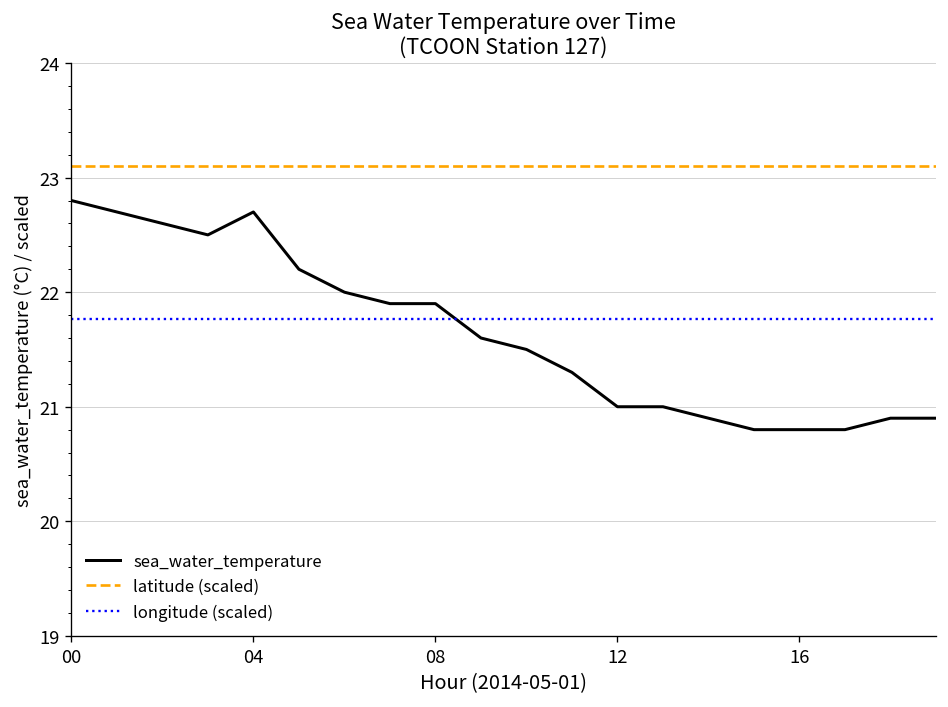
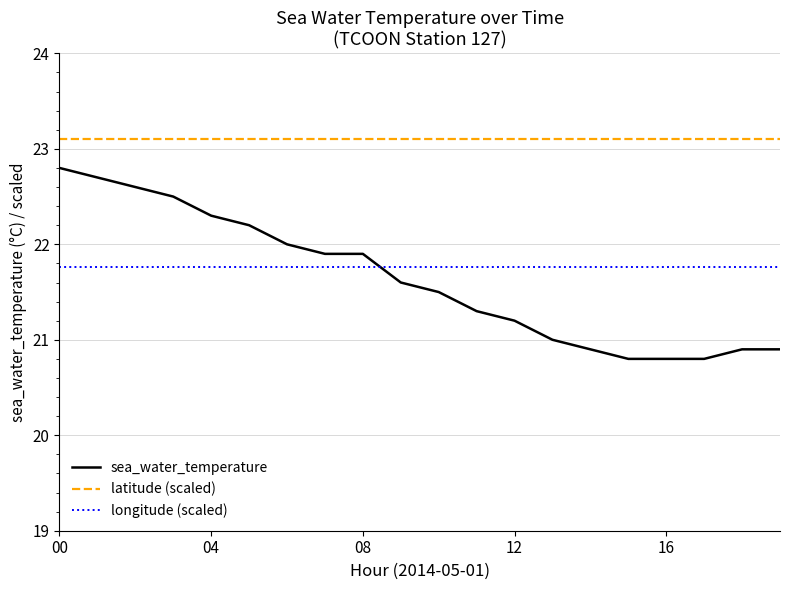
  {
    "sea_water_temperature": {
      "00": 22.8,
-     "04": 22.7,
+     "04": 22.3,
      "08": 21.9,
-     "12": 21.0,
+     "12": 21.2,
      "16": 20.8
    },
    "latitude (scaled)": {
      "00": 23.1,
      "04": 23.1,
      "08": 23.1,
      "12": 23.1,
      "16": 23.1
    },
    "longitude (scaled)": {
      "00": 21.8,
      "04": 21.8,
      "08": 21.8,
      "12": 21.8,
      "16": 21.8
    }
  }
